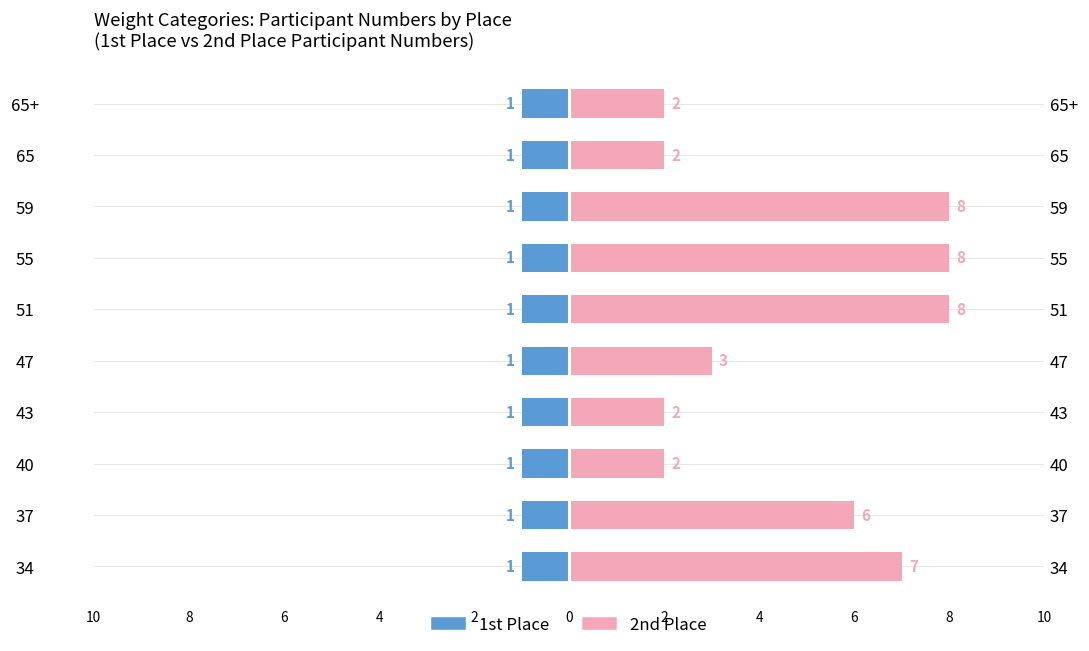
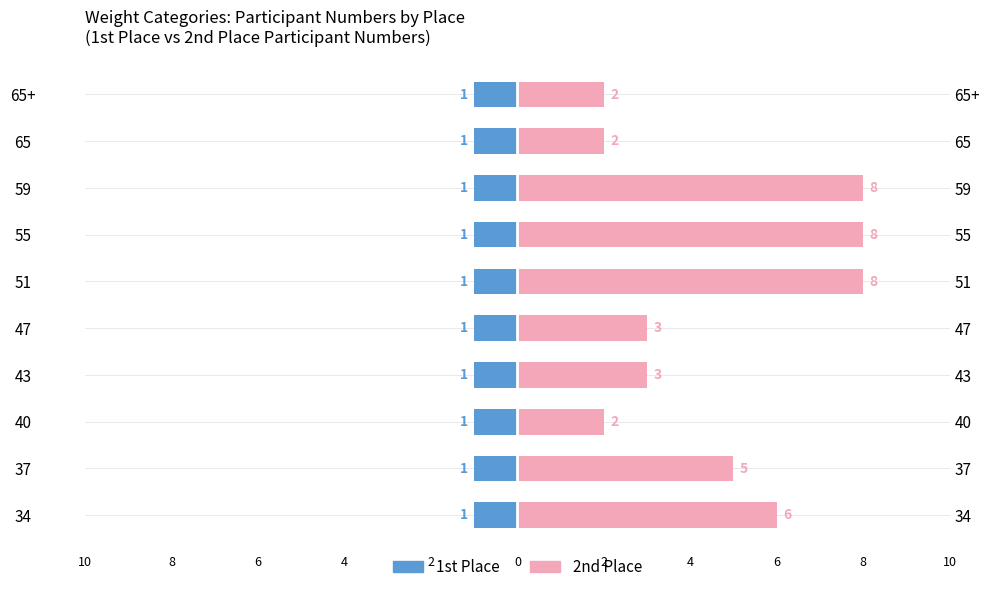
  {
    "2nd Place": {
      "65+": 2,
      "65": 2,
      "59": 8,
      "55": 8,
      "51": 8,
      "47": 3,
-     "43": 2,
+     "43": 3,
      "40": 2,
-     "37": 6,
-     "34": 7
+     "37": 5,
+     "34": 6
    }
  }
